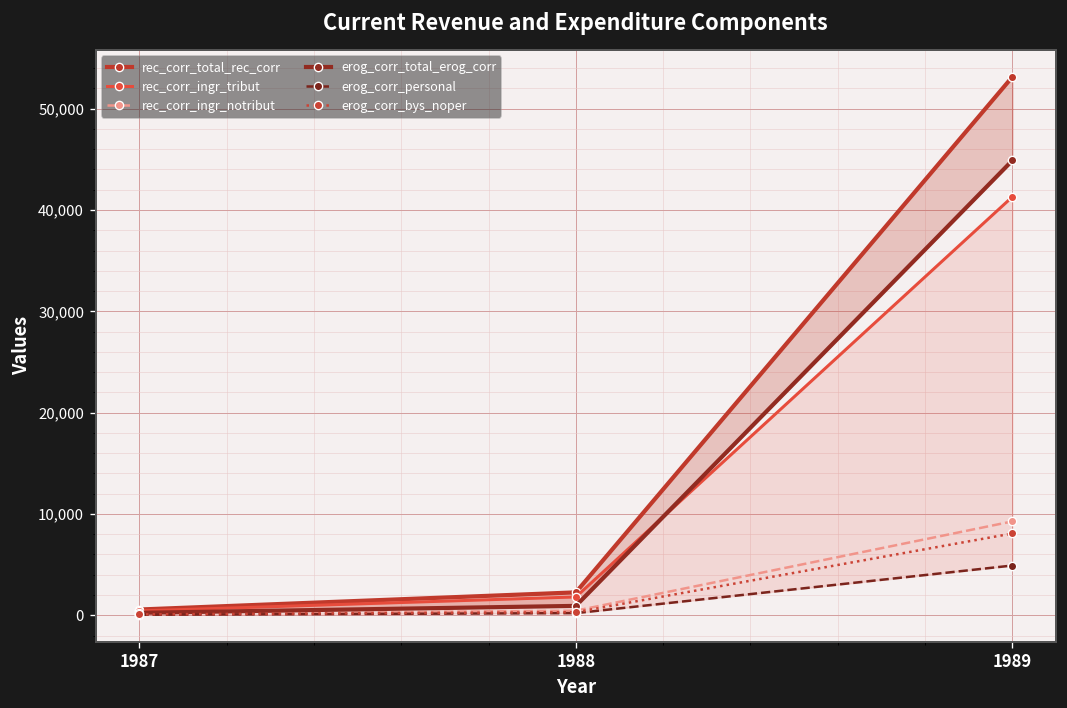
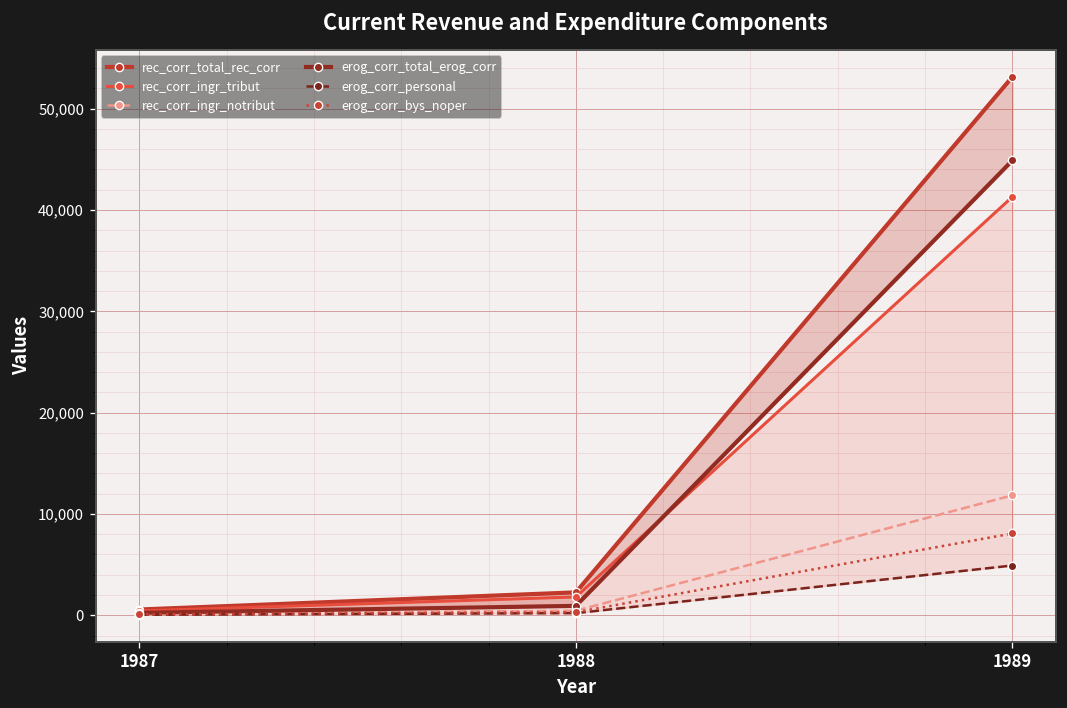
  {
    "rec_corr_ingr_notribut": {
-     "1989": "9,000"
+     "1989": "12,000"
    }
  }
